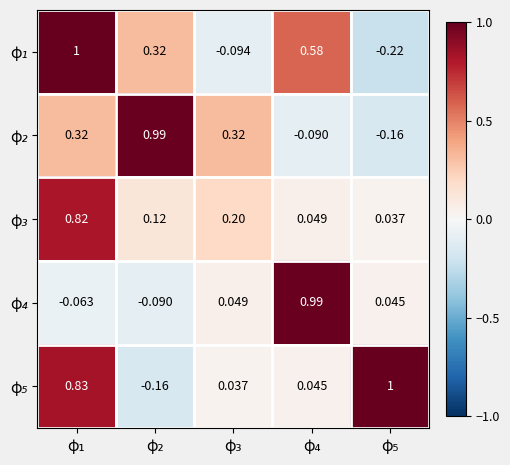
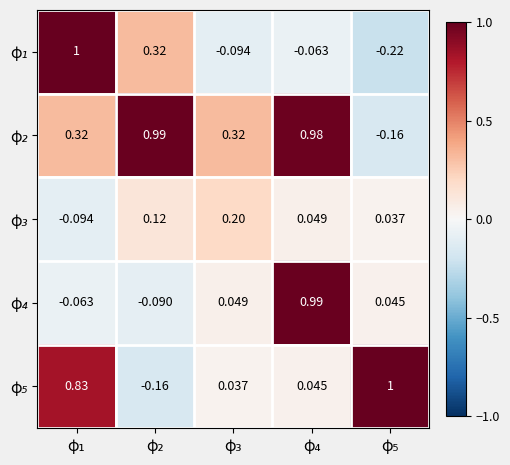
  {
    "φ₁": {
      "φ₁": 1,
      "φ₂": 0.32,
      "φ₃": -0.094,
-     "φ₄": 0.58,
+     "φ₄": -0.063,
      "φ₅": -0.22
    },
    "φ₂": {
      "φ₁": 0.32,
      "φ₂": 0.99,
      "φ₃": 0.32,
-     "φ₄": -0.090,
+     "φ₄": 0.98,
      "φ₅": -0.16
    },
    "φ₃": {
-     "φ₁": 0.82,
+     "φ₁": -0.094,
      "φ₂": 0.12,
      "φ₃": 0.20,
      "φ₄": 0.049,
      "φ₅": 0.037
    },
    "φ₄": {
      "φ₁": -0.063,
      "φ₂": -0.090,
      "φ₃": 0.049,
      "φ₄": 0.99,
      "φ₅": 0.045
    },
    "φ₅": {
      "φ₁": 0.83,
      "φ₂": -0.16,
      "φ₃": 0.037,
      "φ₄": 0.045,
      "φ₅": 1
    }
  }
